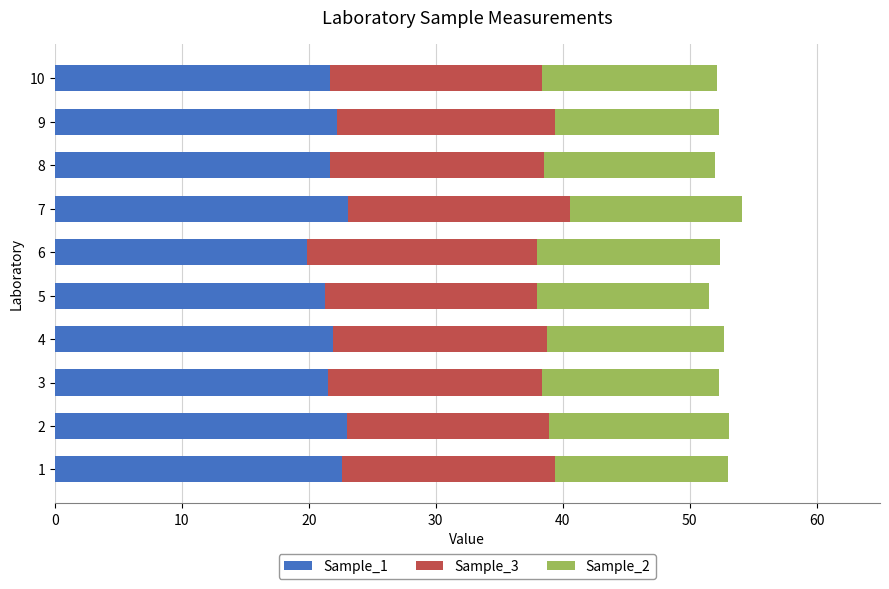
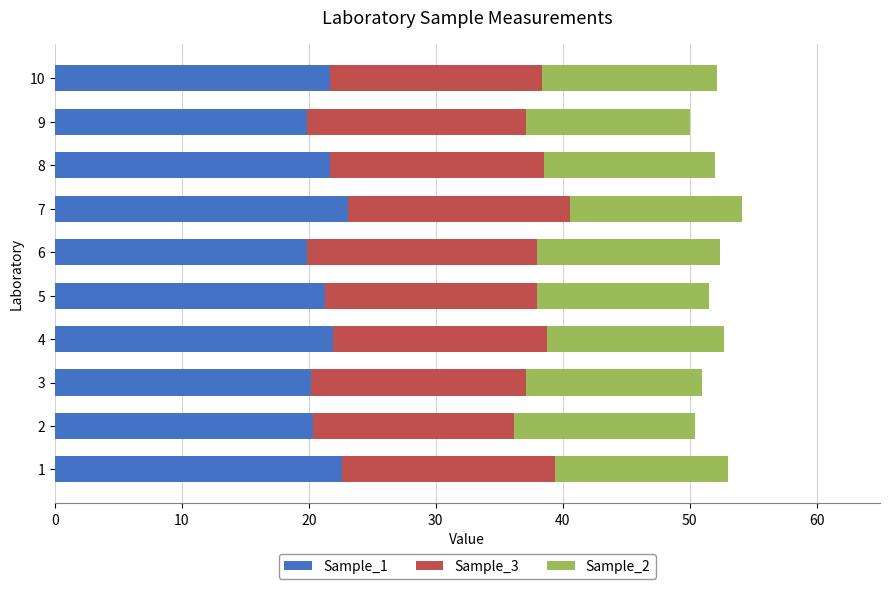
  {
    "Sample_1": {
      "10": 21.7,
-     "9": 22.2,
+     "9": 19.9,
      "8": 21.7,
      "7": 23.1,
      "6": 19.9,
      "5": 21.3,
      "4": 21.9,
-     "3": 21.5,
-     "2": 23.0,
+     "3": 20.2,
+     "2": 20.3,
      "1": 22.6
    },
    "Sample_3": {
      "10": 16.7,
      "9": 17.2,
      "8": 16.8,
      "7": 17.5,
      "6": 18.1,
      "5": 16.7,
      "4": 16.9,
      "3": 16.9,
      "2": 15.9,
      "1": 16.8
    },
    "Sample_2": {
      "10": 13.8,
      "9": 12.9,
      "8": 13.5,
      "7": 13.5,
      "6": 14.4,
      "5": 13.5,
      "4": 13.9,
      "3": 13.9,
      "2": 14.2,
      "1": 13.6
    }
  }
